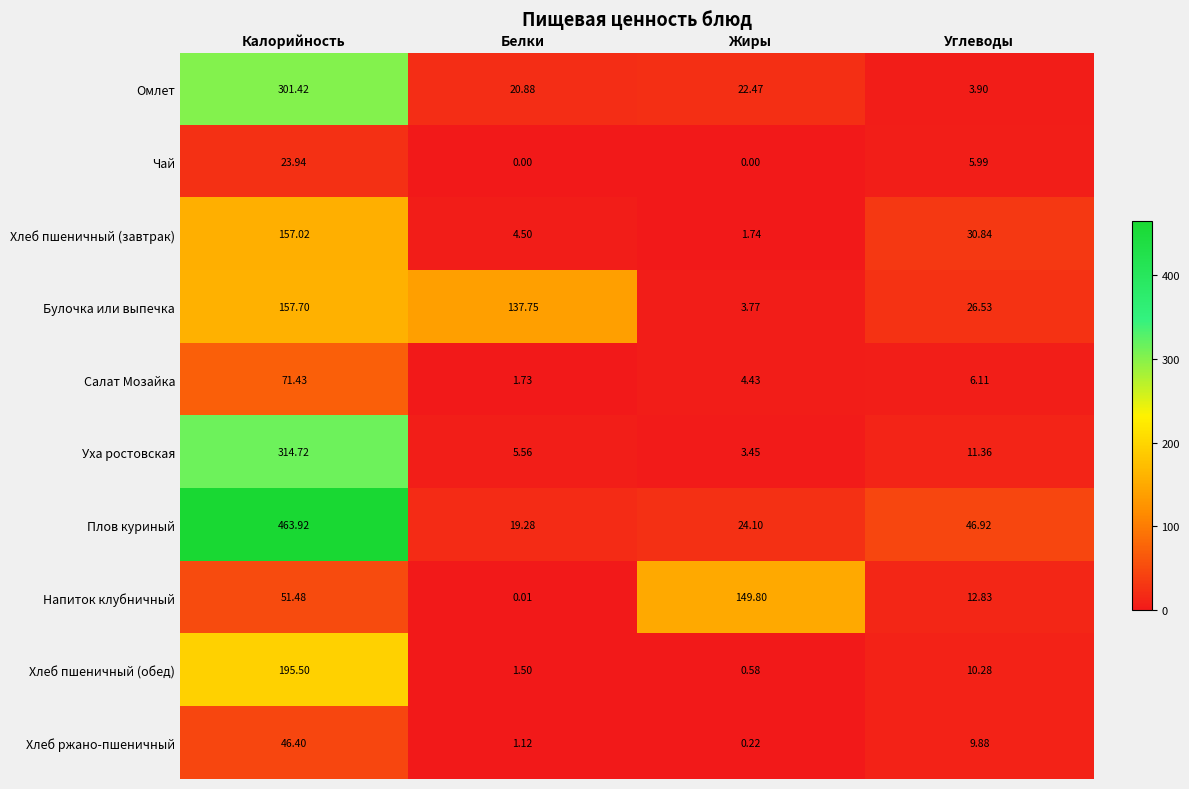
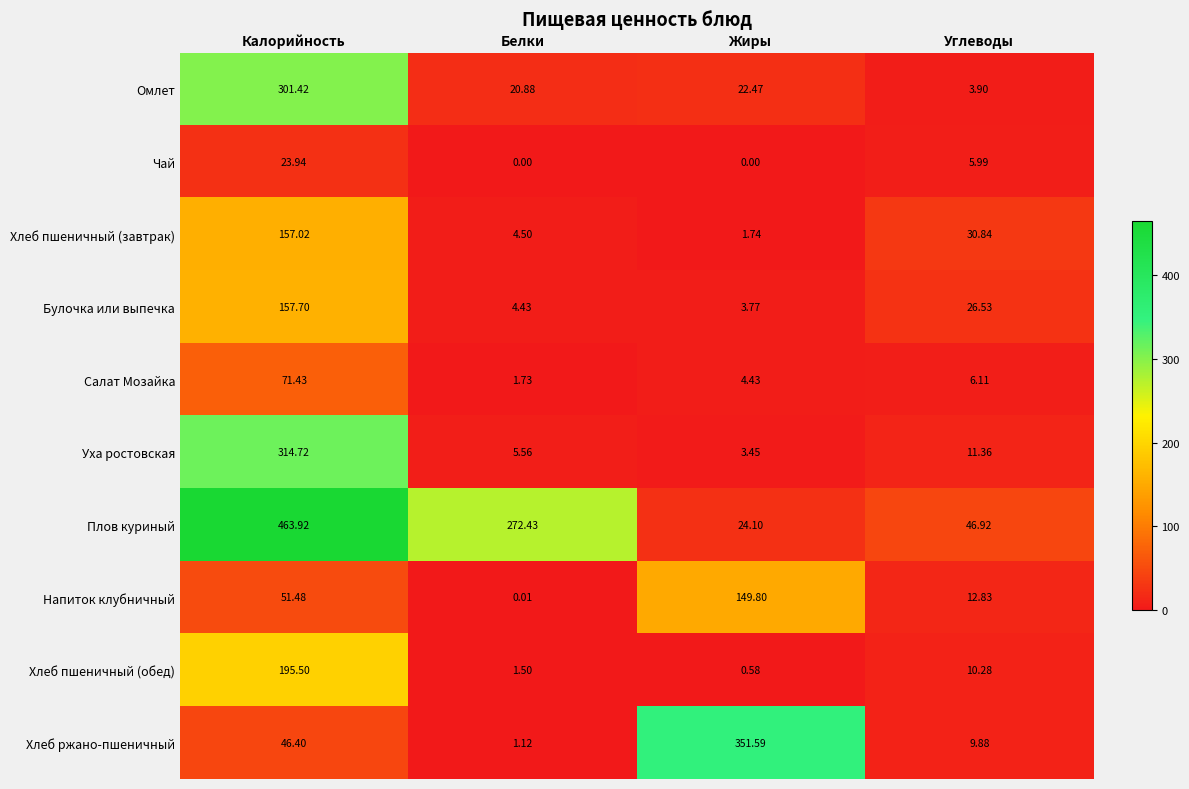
  {
    "Омлет": {
      "Калорийность": 301.42,
      "Белки": 20.88,
      "Жиры": 22.47,
      "Углеводы": 3.90
    },
    "Чай": {
      "Калорийность": 23.94,
      "Белки": 0.00,
      "Жиры": 0.00,
      "Углеводы": 5.99
    },
    "Хлеб пшеничный (завтрак)": {
      "Калорийность": 157.02,
      "Белки": 4.50,
      "Жиры": 1.74,
      "Углеводы": 30.84
    },
    "Булочка или выпечка": {
      "Калорийность": 157.70,
-     "Белки": 137.75,
+     "Белки": 4.43,
      "Жиры": 3.77,
      "Углеводы": 26.53
    },
    "Салат Мозайка": {
      "Калорийность": 71.43,
      "Белки": 1.73,
      "Жиры": 4.43,
      "Углеводы": 6.11
    },
    "Уха ростовская": {
      "Калорийность": 314.72,
      "Белки": 5.56,
      "Жиры": 3.45,
      "Углеводы": 11.36
    },
    "Плов куриный": {
      "Калорийность": 463.92,
-     "Белки": 19.28,
+     "Белки": 272.43,
      "Жиры": 24.10,
      "Углеводы": 46.92
    },
    "Напиток клубничный": {
      "Калорийность": 51.48,
      "Белки": 0.01,
      "Жиры": 149.80,
      "Углеводы": 12.83
    },
    "Хлеб пшеничный (обед)": {
      "Калорийность": 195.50,
      "Белки": 1.50,
      "Жиры": 0.58,
      "Углеводы": 10.28
    },
    "Хлеб ржано-пшеничный": {
      "Калорийность": 46.40,
      "Белки": 1.12,
-     "Жиры": 0.22,
+     "Жиры": 351.59,
      "Углеводы": 9.88
    }
  }
